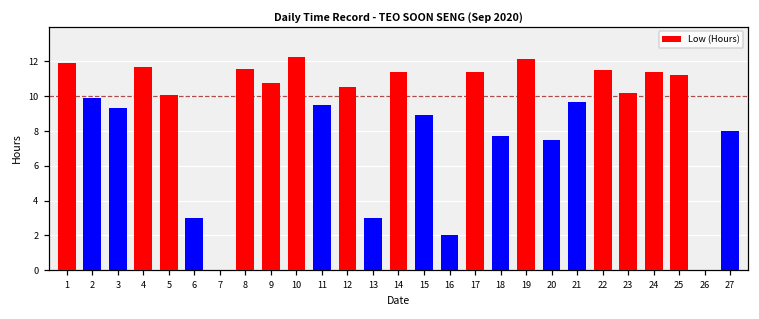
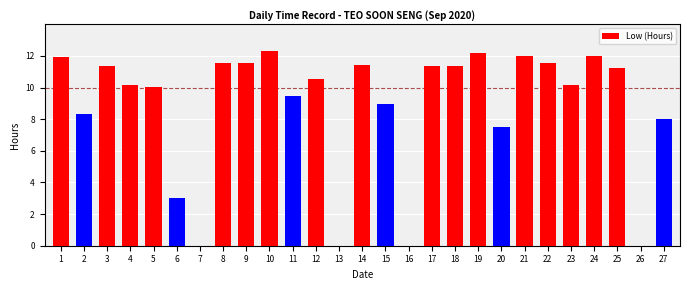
  {
    "1": 11.9,
-   "2": 9.9,
-   "3": 9.3,
-   "4": 11.7,
+   "2": 8.3,
+   "3": 11.4,
+   "4": 10.2,
    "5": 10.1,
    "6": 3.0,
    "7": 0.0,
    "8": 11.5,
-   "9": 10.8,
+   "9": 11.6,
    "10": 12.3,
    "11": 9.5,
    "12": 10.6,
-   "13": 3,
+   "13": 0,
    "14": 11.4,
    "15": 9.0,
-   "16": 2,
+   "16": 0,
    "17": 11.4,
-   "18": 7.7,
+   "18": 11.4,
    "19": 12.2,
    "20": 7.5,
-   "21": 9.7,
+   "21": 12.0,
    "22": 11.5,
    "23": 10.2,
-   "24": 11.4,
+   "24": 12.0,
    "25": 11.2,
    "26": 0.0,
    "27": 8.0
  }
